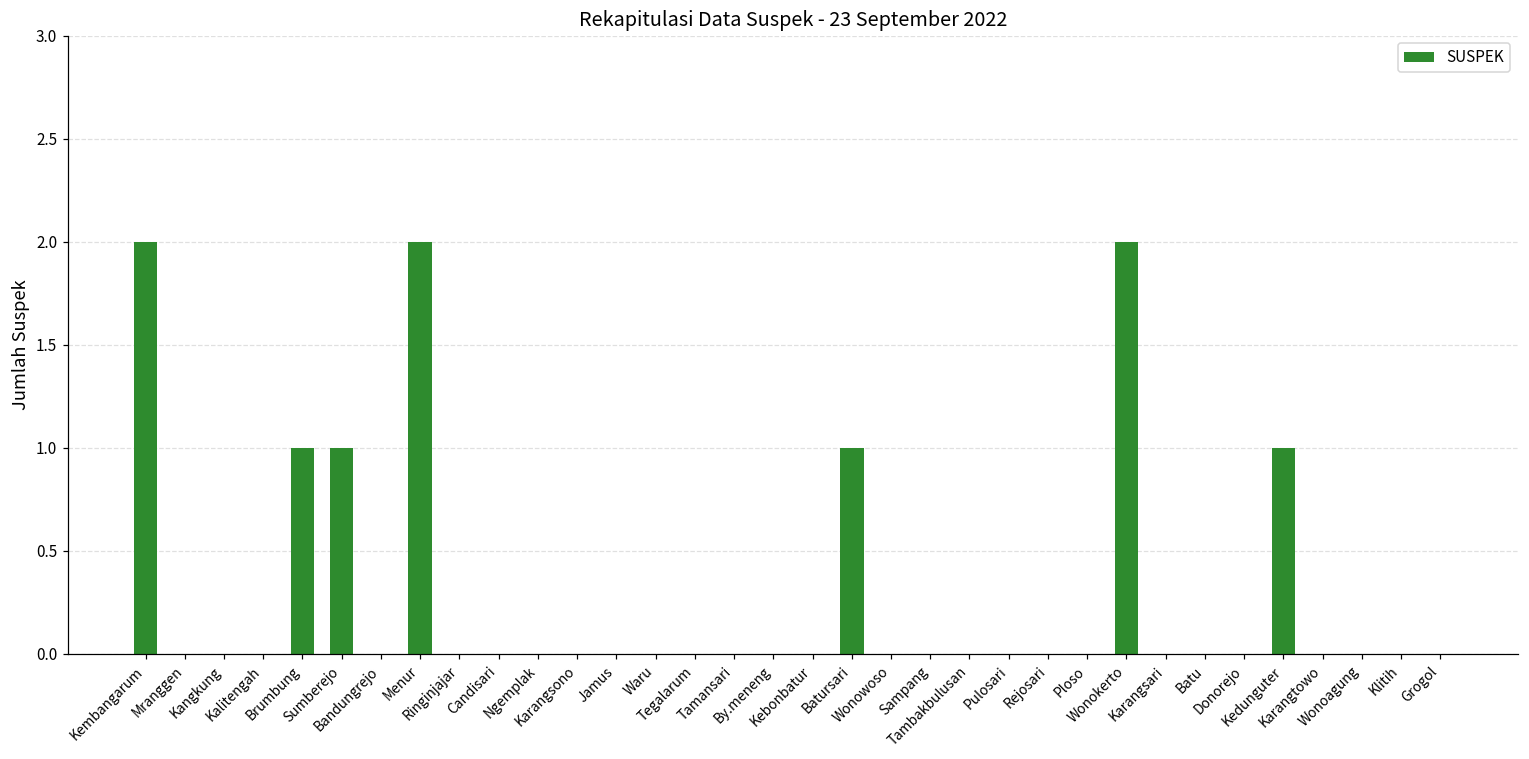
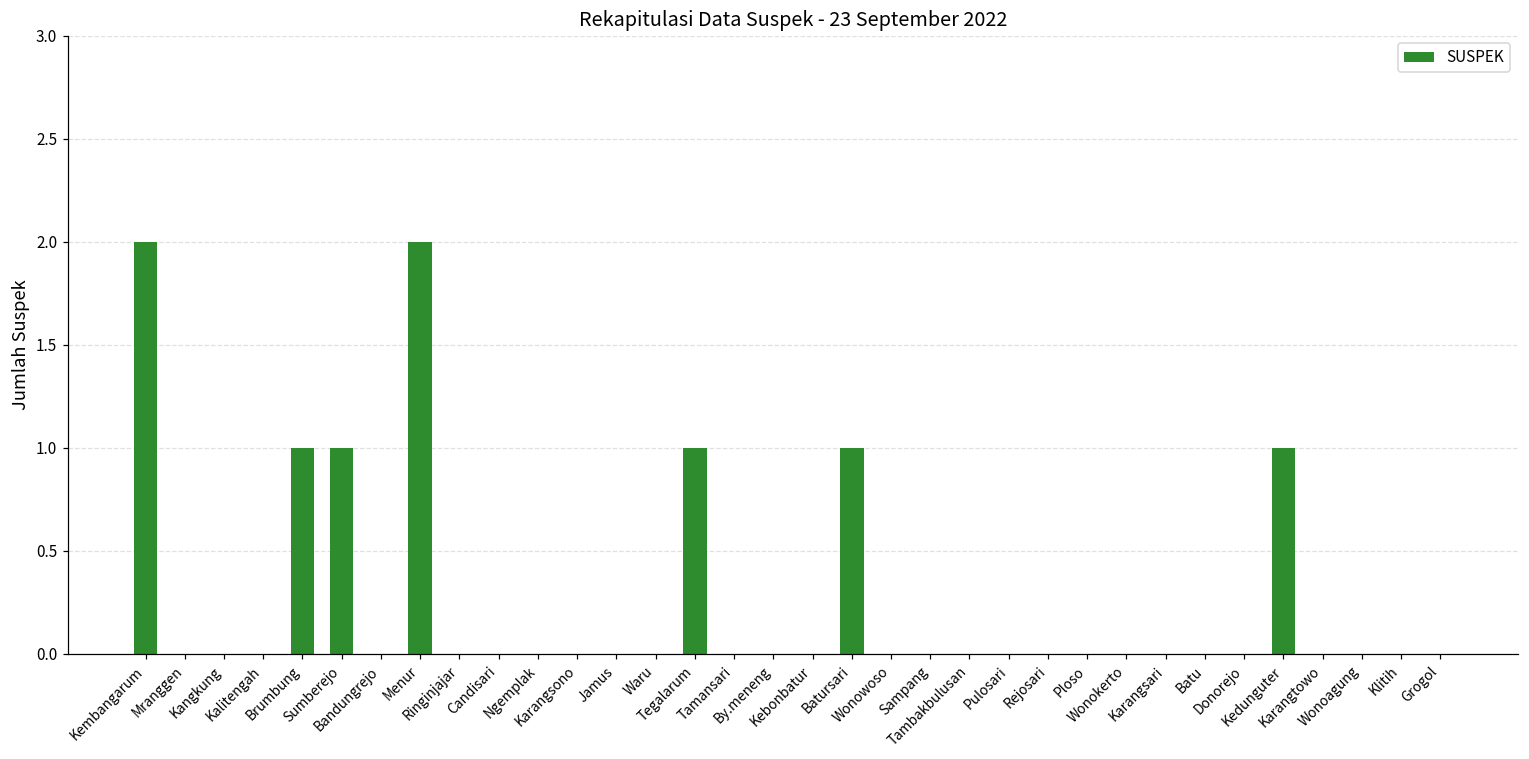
  {
    "Kembangarum": 2,
    "Mranggen": 0,
    "Kangkung": 0,
    "Kalitengah": 0,
    "Brumbung": 1,
    "Sumberejo": 1,
    "Bandungrejo": 0,
    "Menur": 2,
    "Ringinjajar": 0,
    "Candisari": 0,
    "Ngemplak": 0,
    "Karangsono": 0,
    "Jamus": 0,
    "Waru": 0,
-   "Tegalarum": 0,
+   "Tegalarum": 1,
    "Tamansari": 0,
    "By.meneng": 0,
    "Kebonbatur": 0,
    "Batursari": 1,
    "Wonowoso": 0,
    "Sampang": 0,
    "Tambakbulusan": 0,
    "Pulosari": 0,
    "Rejosari": 0,
    "Ploso": 0,
-   "Wonokerto": 2,
+   "Wonokerto": 0,
    "Karangsari": 0,
    "Batu": 0,
    "Donorejo": 0,
    "Kedunguter": 1,
    "Karangtowo": 0,
    "Wonoagung": 0,
    "Klitih": 0,
    "Grogol": 0
  }
